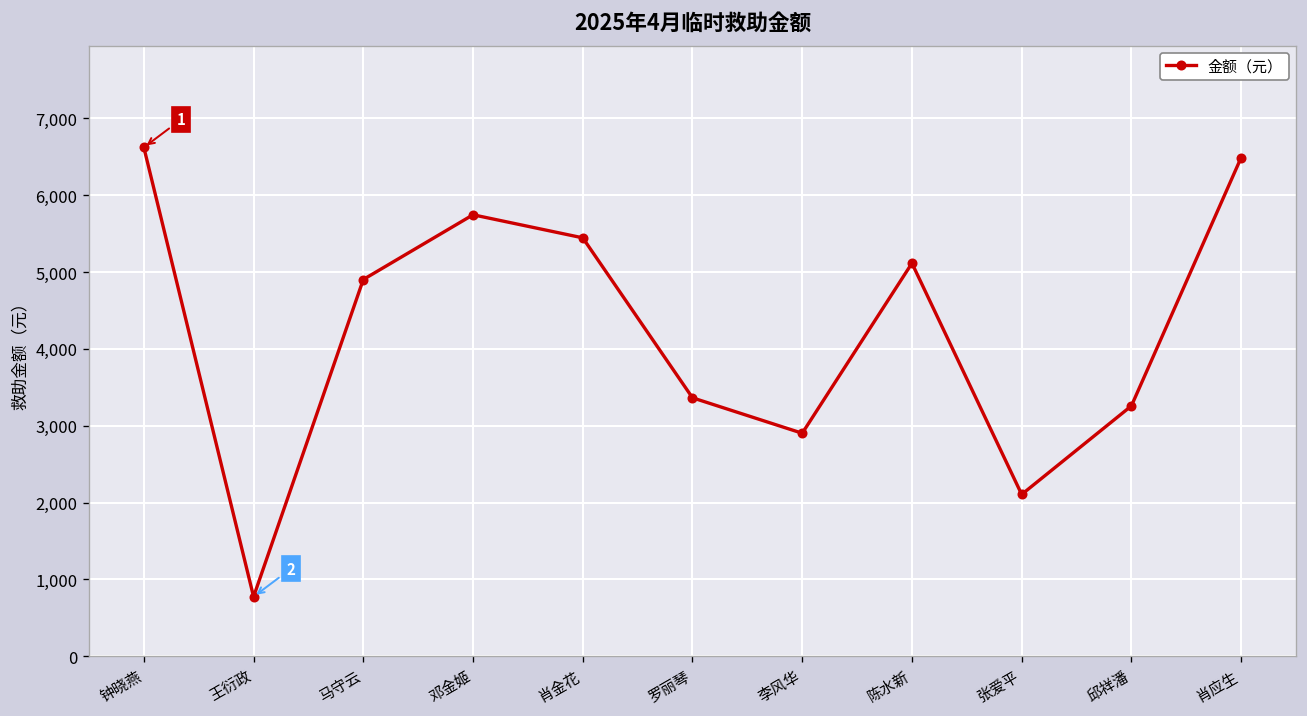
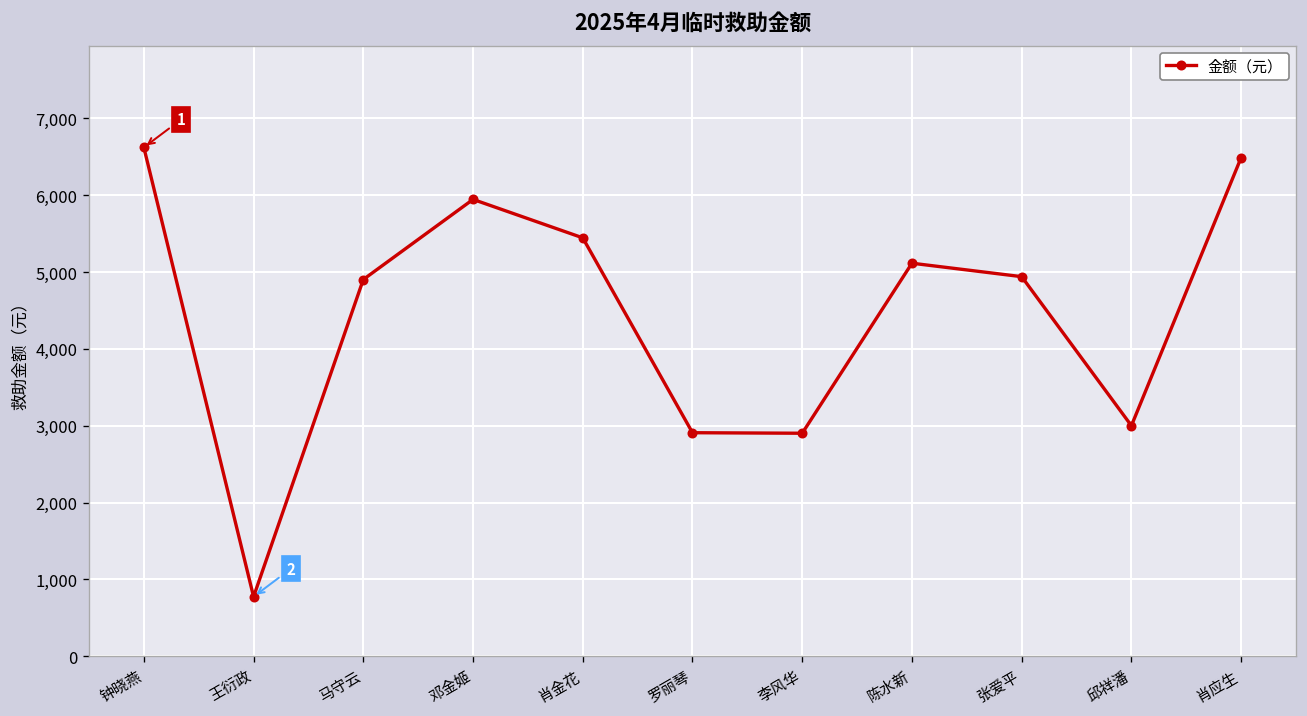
  {
    "钟晓燕": "6,600",
    "王衍政": "800",
    "马守云": "4,900",
-   "邓金姬": "5,700",
+   "邓金姬": "5,900",
    "肖金花": "5,400",
-   "罗丽琴": "3,400",
+   "罗丽琴": "2,900",
    "李风华": "2,900",
    "陈水新": "5,100",
-   "张爱平": "2,100",
-   "邱祥潘": "3,300",
+   "张爱平": "4,900",
+   "邱祥潘": "3,000",
    "肖应生": "6,500"
  }
